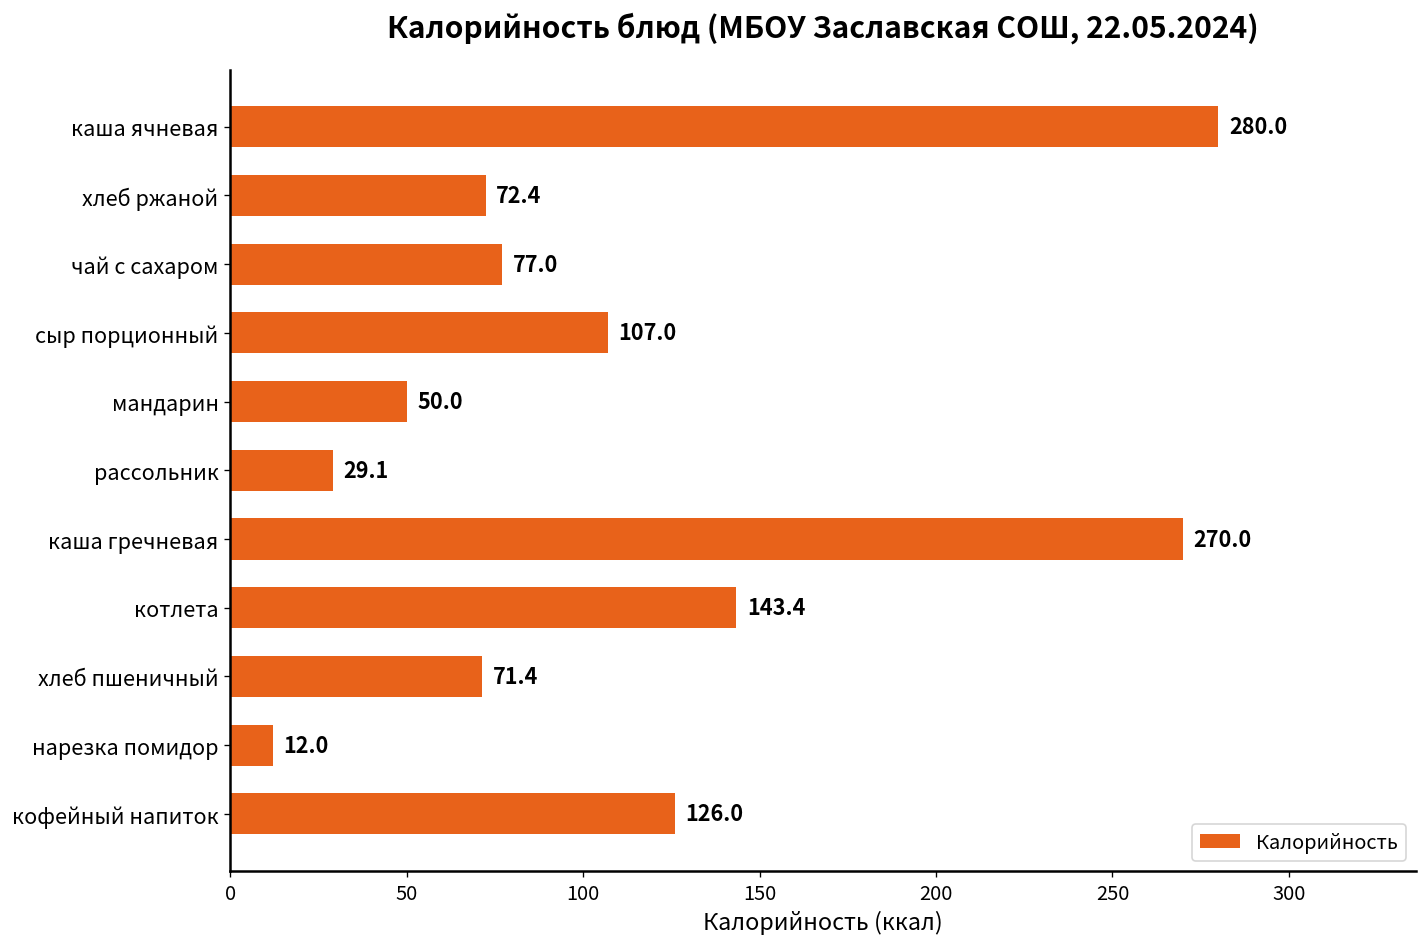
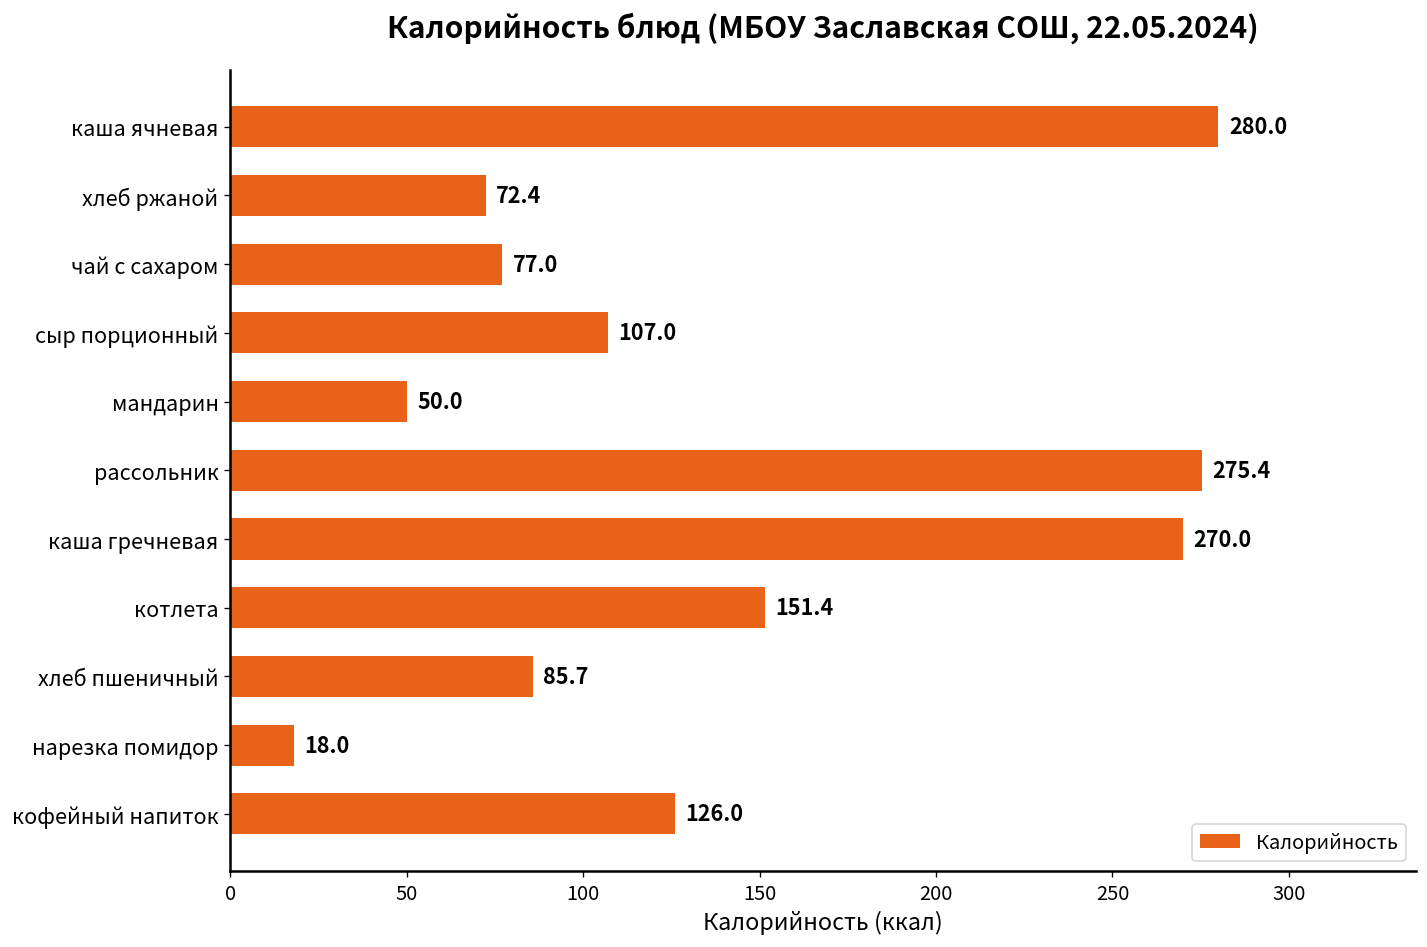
  {
    "каша ячневая": 280.0,
    "хлеб ржаной": 72.4,
    "чай с сахаром": 77.0,
    "сыр порционный": 107.0,
    "мандарин": 50.0,
-   "рассольник": 29.1,
+   "рассольник": 275.4,
    "каша гречневая": 270.0,
-   "котлета": 143.4,
-   "хлеб пшеничный": 71.4,
-   "нарезка помидор": 12.0,
+   "котлета": 151.4,
+   "хлеб пшеничный": 85.7,
+   "нарезка помидор": 18.0,
    "кофейный напиток": 126.0
  }
